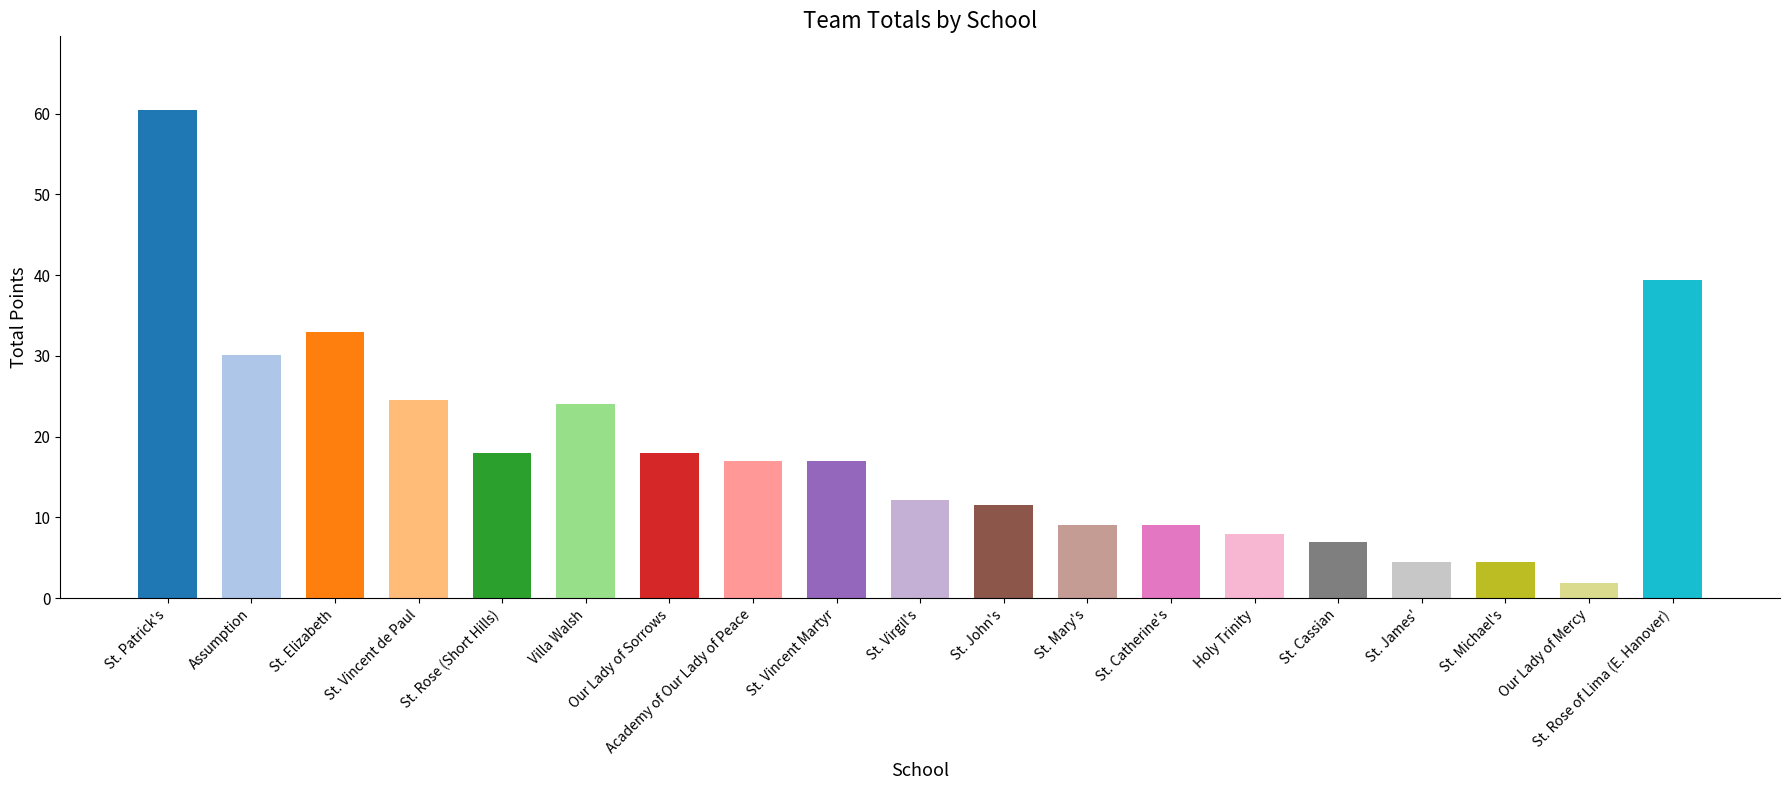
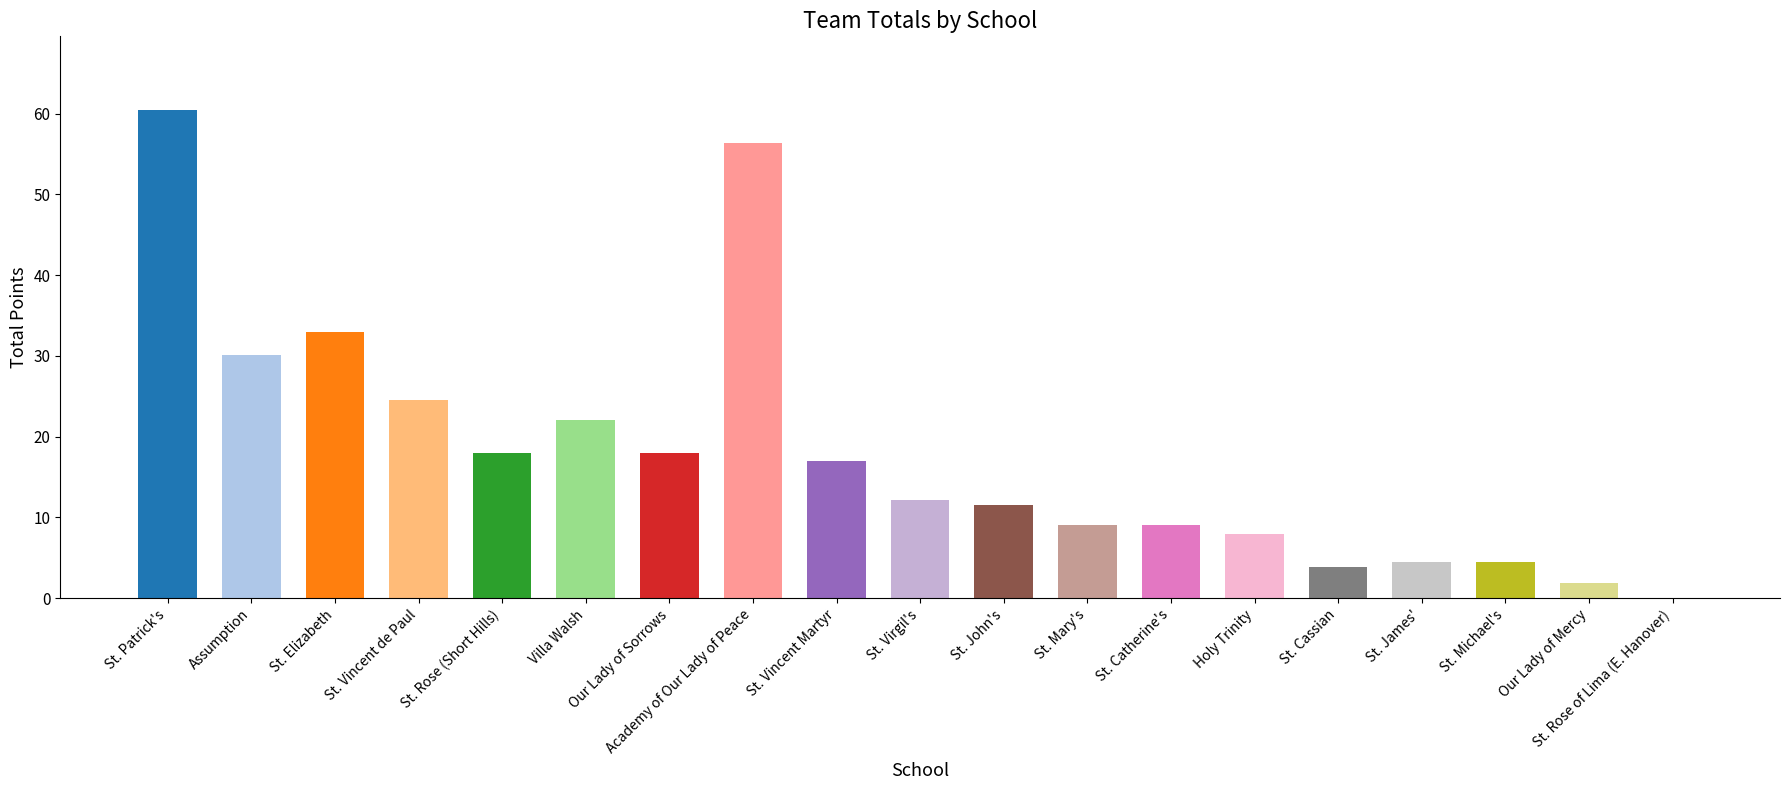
  {
    "St. Patrick's": 61,
    "Assumption": 30,
    "St. Elizabeth": 33,
    "St. Vincent de Paul": 25,
    "St. Rose (Short Hills)": 18,
-   "Villa Walsh": 24,
+   "Villa Walsh": 22,
    "Our Lady of Sorrows": 18,
-   "Academy of Our Lady of Peace": 17,
+   "Academy of Our Lady of Peace": 56,
    "St. Vincent Martyr": 17,
    "St. Virgil's": 12,
    "St. John's": 12,
    "St. Mary's": 9,
    "St. Catherine's": 9,
    "Holy Trinity": 8,
-   "St. Cassian": 7,
+   "St. Cassian": 4,
    "St. James'": 5,
    "St. Michael's": 5,
    "Our Lady of Mercy": 2,
-   "St. Rose of Lima (E. Hanover)": 39
+   "St. Rose of Lima (E. Hanover)": 0
  }
